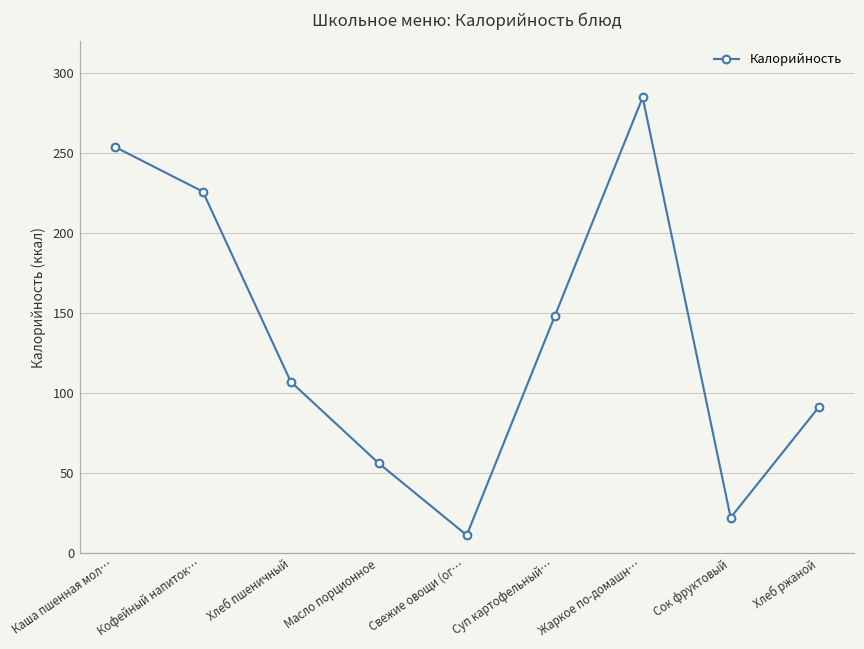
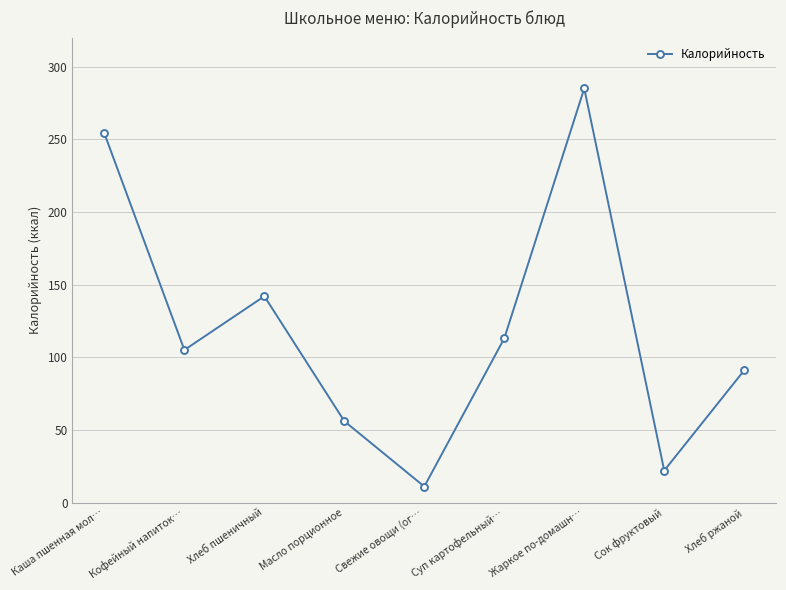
  {
    "Каша пшенная мол…": 254,
-   "Кофейный напиток…": 226,
-   "Хлеб пшеничный": 107,
+   "Кофейный напиток…": 105,
+   "Хлеб пшеничный": 142,
    "Масло порционное": 56,
    "Свежие овощи (ог…": 11,
-   "Суп картофельный…": 148,
+   "Суп картофельный…": 113,
    "Жаркое по-домашн…": 285,
    "Сок фруктовый": 22,
    "Хлеб ржаной": 91
  }
